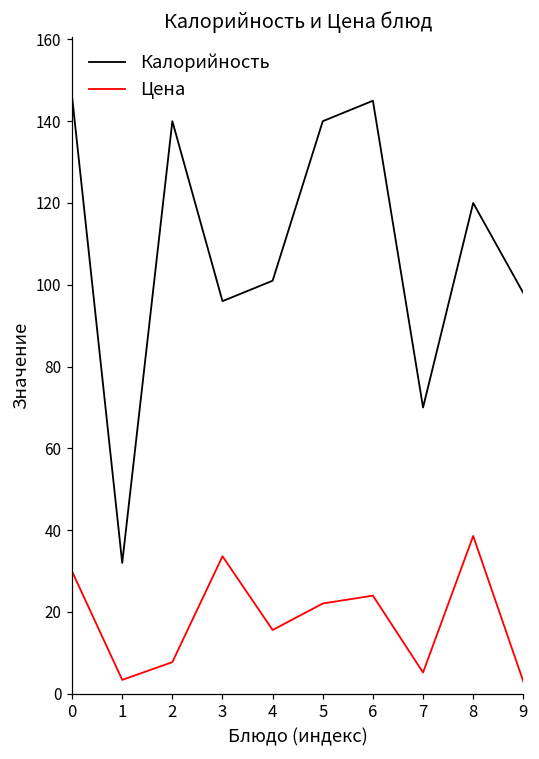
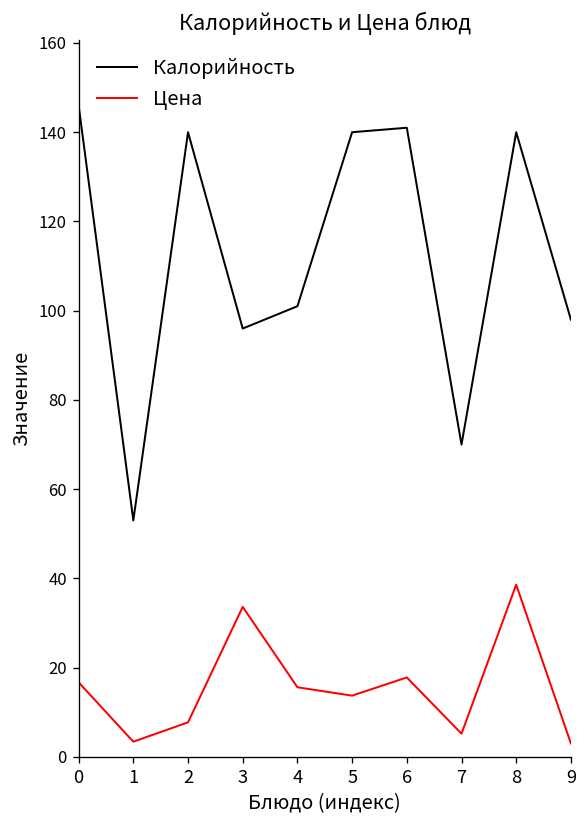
  {
    "Калорийность": {
      "0": 146,
-     "1": 32,
+     "1": 53,
      "2": 140,
      "3": 96,
      "4": 101,
      "5": 140,
-     "6": 145,
+     "6": 141,
      "7": 70,
-     "8": 120,
+     "8": 140,
      "9": 98
    },
    "Цена": {
-     "0": 30,
+     "0": 17,
      "1": 3,
      "2": 8,
      "3": 34,
      "4": 16,
-     "5": 22,
-     "6": 24,
+     "5": 14,
+     "6": 18,
      "7": 5,
      "8": 39,
      "9": 3
    }
  }
